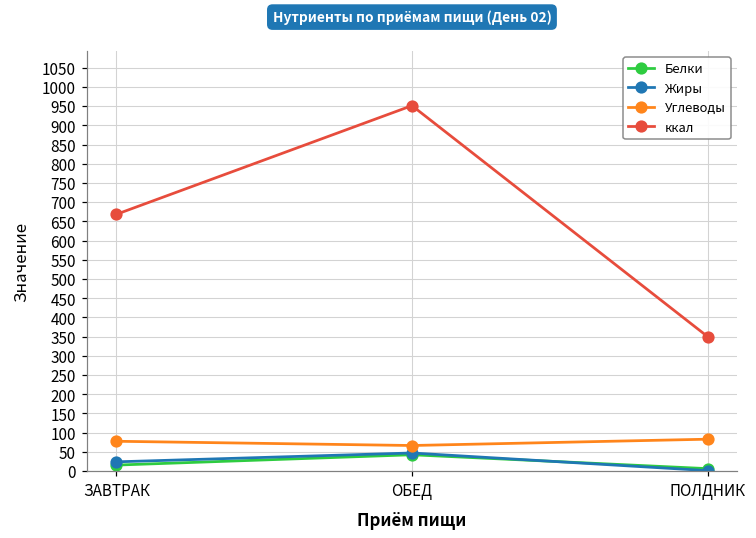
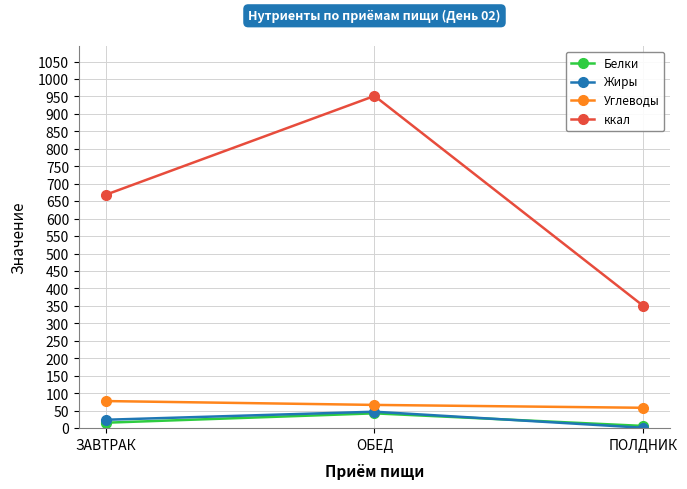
  {
    "Белки": {
      "ЗАВТРАК": 20
    },
    "Жиры": {
      "ЗАВТРАК": 20
    },
    "Углеводы": {
      "ЗАВТРАК": 80,
      "ОБЕД": 70,
-     "ПОЛДНИК": 80
+     "ПОЛДНИК": 60
    },
    "ккал": {
      "ЗАВТРАК": 670,
      "ОБЕД": 950,
      "ПОЛДНИК": 350
    }
  }
